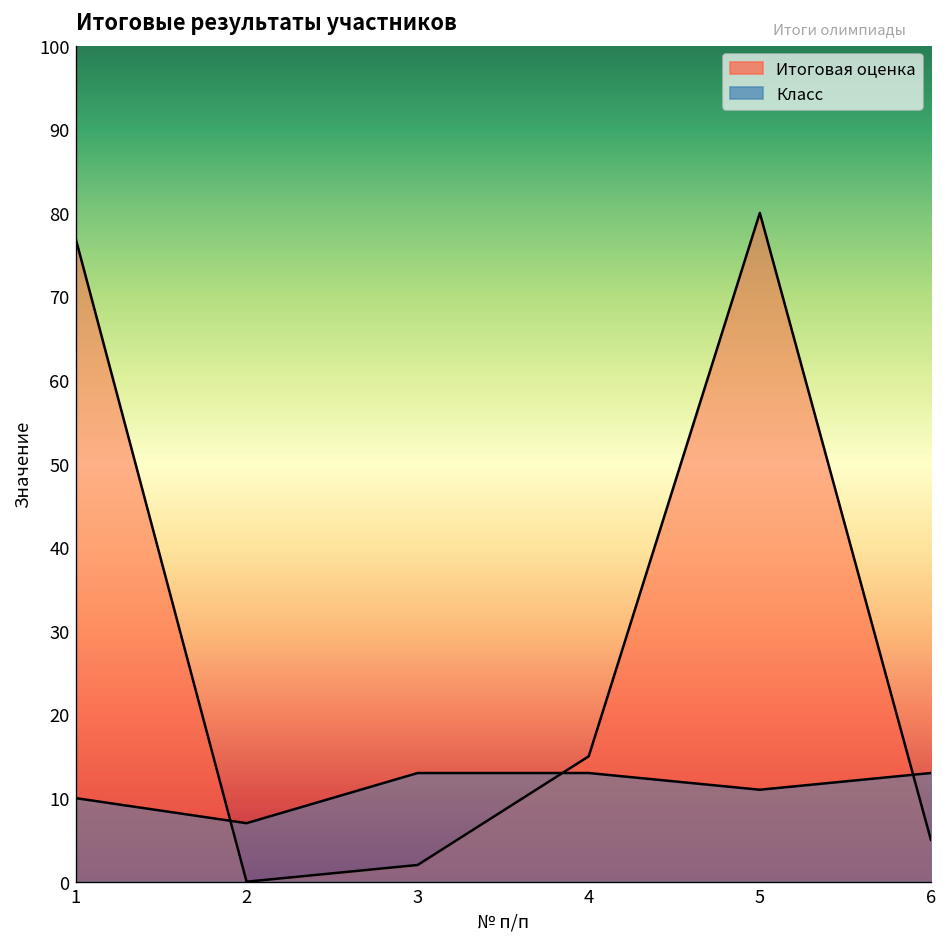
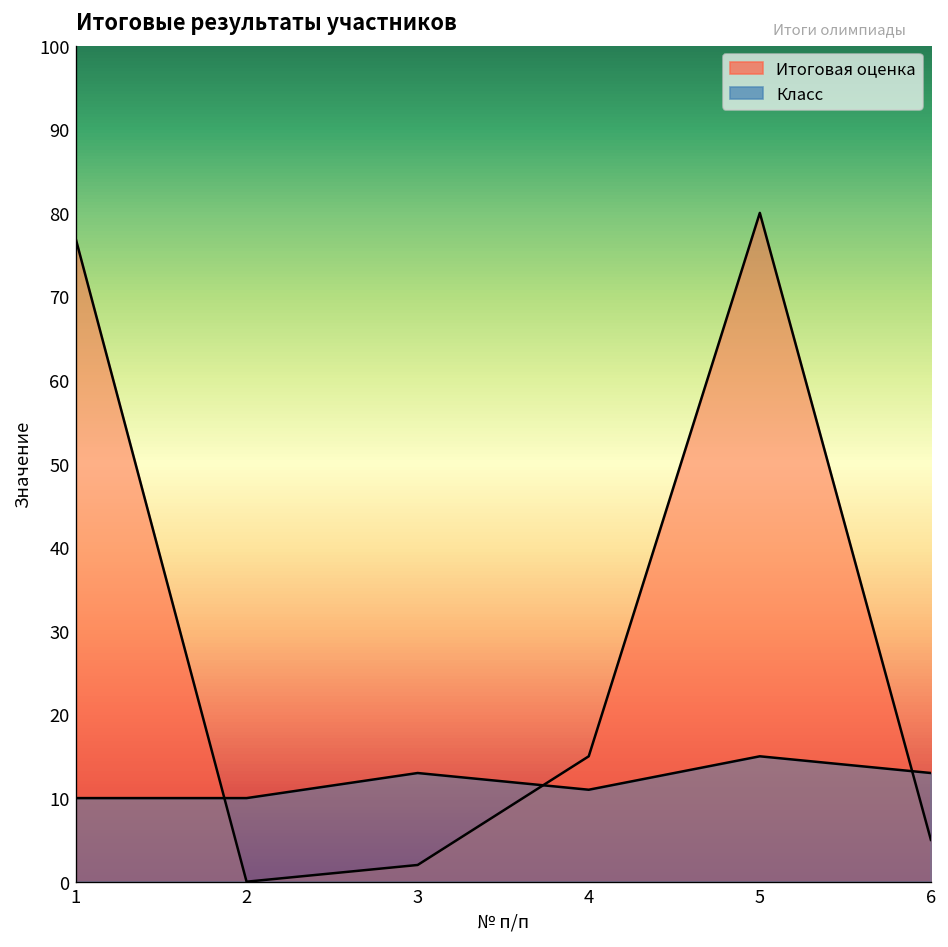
  {
    "Итоговая оценка": {
      "1": 77,
      "2": 0,
      "3": 2,
      "4": 15,
      "5": 80,
      "6": 5
    },
    "Класс": {
      "1": 10,
-     "2": 7,
+     "2": 10,
      "3": 13,
-     "4": 13,
-     "5": 11,
+     "4": 11,
+     "5": 15,
      "6": 13
    }
  }
